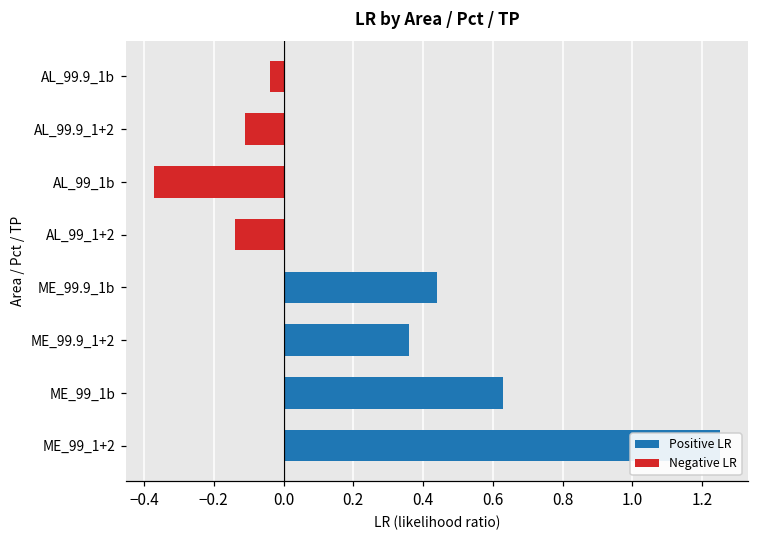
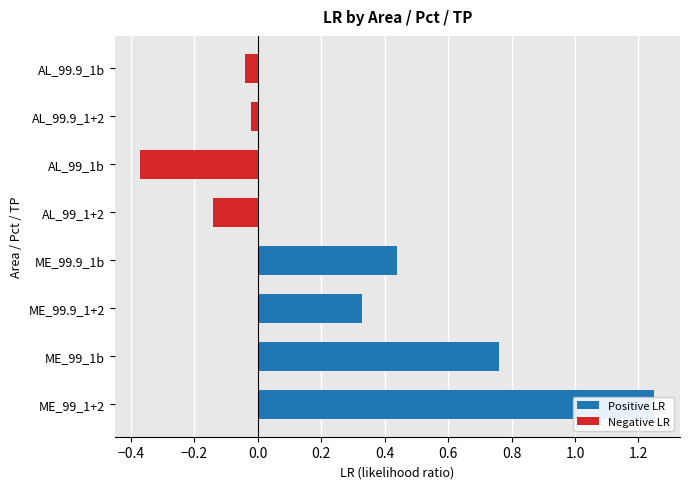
  {
    "AL_99.9_1b": -0.04,
-   "AL_99.9_1+2": -0.11,
+   "AL_99.9_1+2": -0.02,
    "AL_99_1b": -0.37,
    "AL_99_1+2": -0.14,
    "ME_99.9_1b": 0.44,
-   "ME_99.9_1+2": 0.36,
-   "ME_99_1b": 0.63
+   "ME_99.9_1+2": 0.33,
+   "ME_99_1b": 0.76
  }
